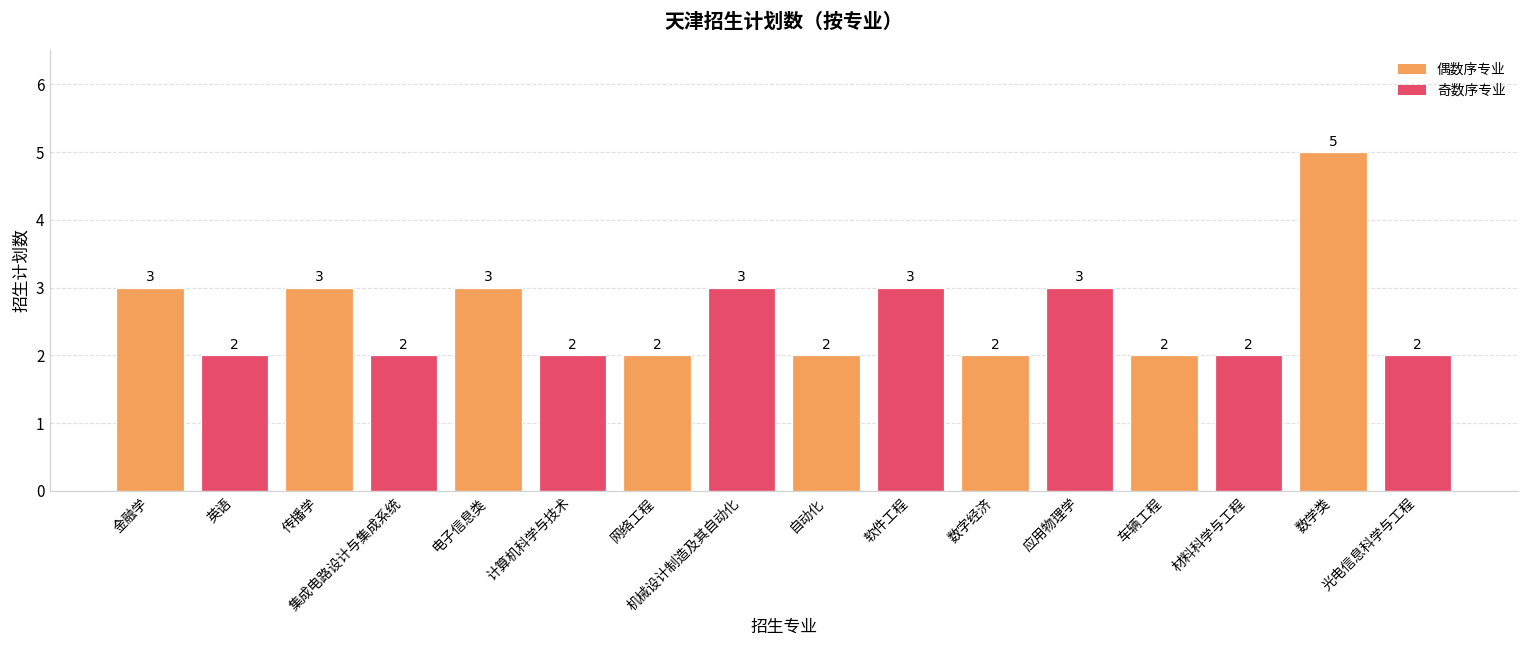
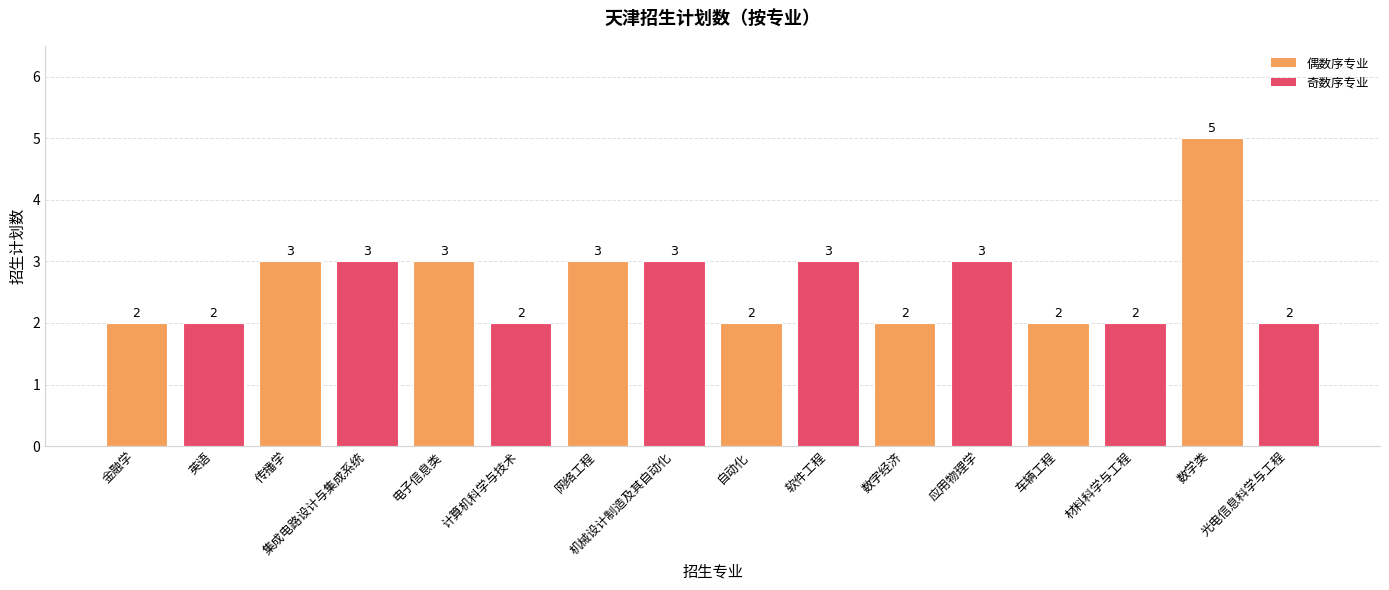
  {
-   "金融学": 3,
+   "金融学": 2,
    "英语": 2,
    "传播学": 3,
-   "集成电路设计与集成系统": 2,
+   "集成电路设计与集成系统": 3,
    "电子信息类": 3,
    "计算机科学与技术": 2,
-   "网络工程": 2,
+   "网络工程": 3,
    "机械设计制造及其自动化": 3,
    "自动化": 2,
    "软件工程": 3,
    "数字经济": 2,
    "应用物理学": 3,
    "车辆工程": 2,
    "材料科学与工程": 2,
    "数学类": 5,
    "光电信息科学与工程": 2
  }
